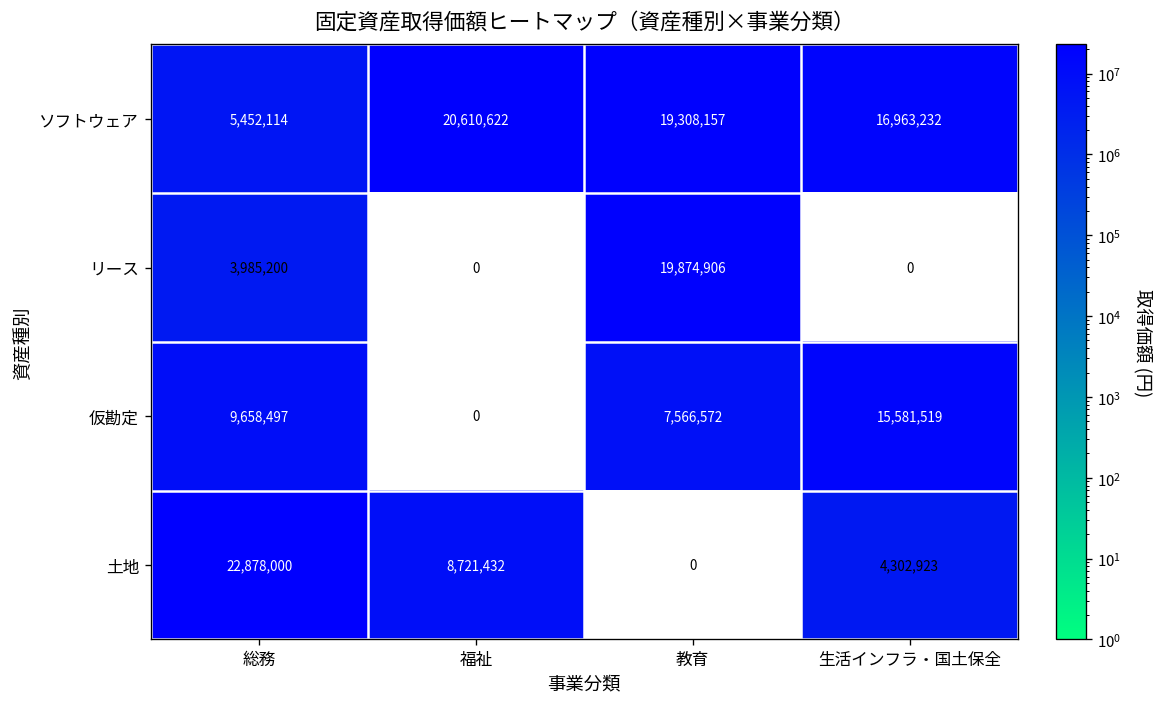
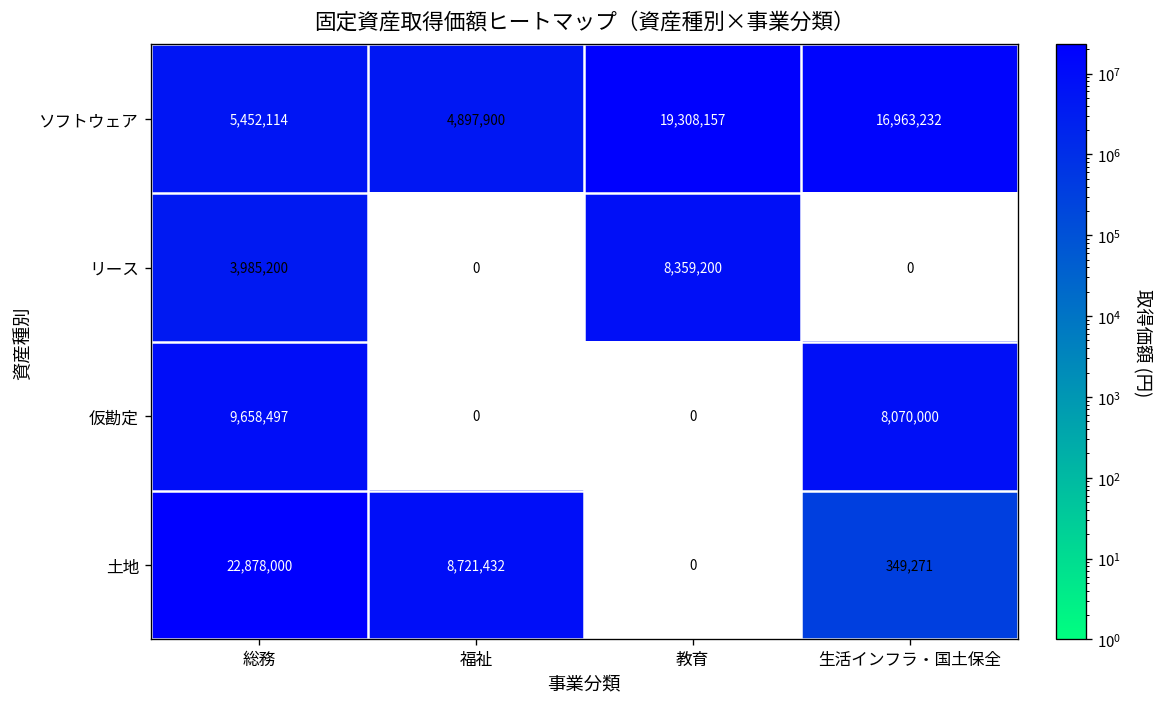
  {
    "ソフトウェア": {
      "総務": "5,452,114",
-     "福祉": "20,610,622",
+     "福祉": "4,897,900",
      "教育": "19,308,157",
      "生活インフラ・国土保全": "16,963,232"
    },
    "リース": {
      "総務": "3,985,200",
      "福祉": "0",
-     "教育": "19,874,906",
+     "教育": "8,359,200",
      "生活インフラ・国土保全": "0"
    },
    "仮勘定": {
      "総務": "9,658,497",
      "福祉": "0",
-     "教育": "7,566,572",
-     "生活インフラ・国土保全": "15,581,519"
+     "教育": "0",
+     "生活インフラ・国土保全": "8,070,000"
    },
    "土地": {
      "総務": "22,878,000",
      "福祉": "8,721,432",
      "教育": "0",
-     "生活インフラ・国土保全": "4,302,923"
+     "生活インフラ・国土保全": "349,271"
    }
  }
